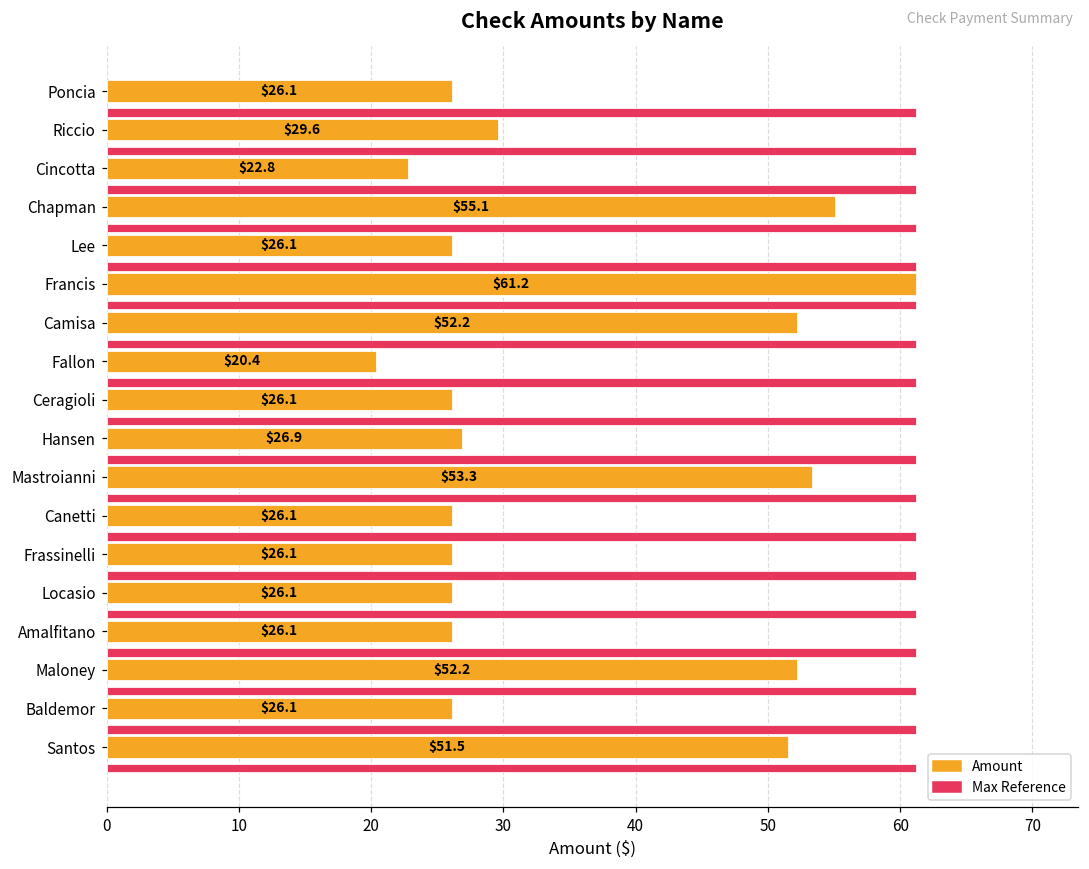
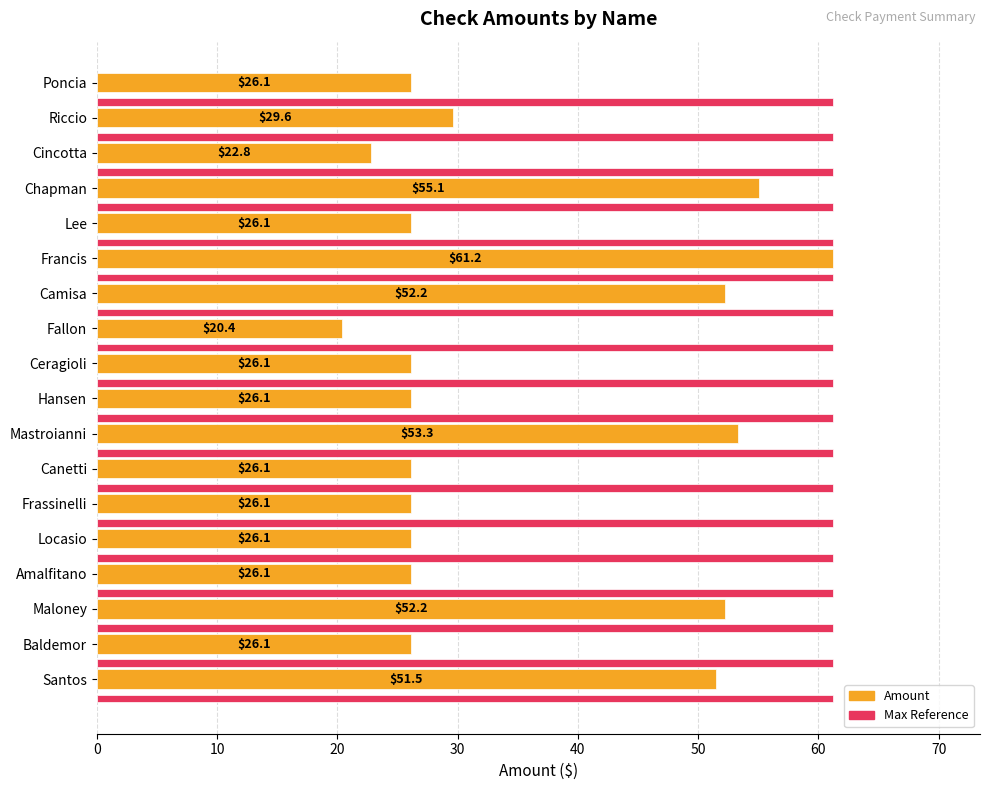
  {
    "Amount": {
      "Poncia": "$26.1",
      "Riccio": "$29.6",
      "Cincotta": "$22.8",
      "Chapman": "$55.1",
      "Lee": "$26.1",
      "Francis": "$61.2",
      "Camisa": "$52.2",
      "Fallon": "$20.4",
      "Ceragioli": "$26.1",
-     "Hansen": "$26.9",
+     "Hansen": "$26.1",
      "Mastroianni": "$53.3",
      "Canetti": "$26.1",
      "Frassinelli": "$26.1",
      "Locasio": "$26.1",
      "Amalfitano": "$26.1",
      "Maloney": "$52.2",
      "Baldemor": "$26.1",
      "Santos": "$51.5"
    }
  }
